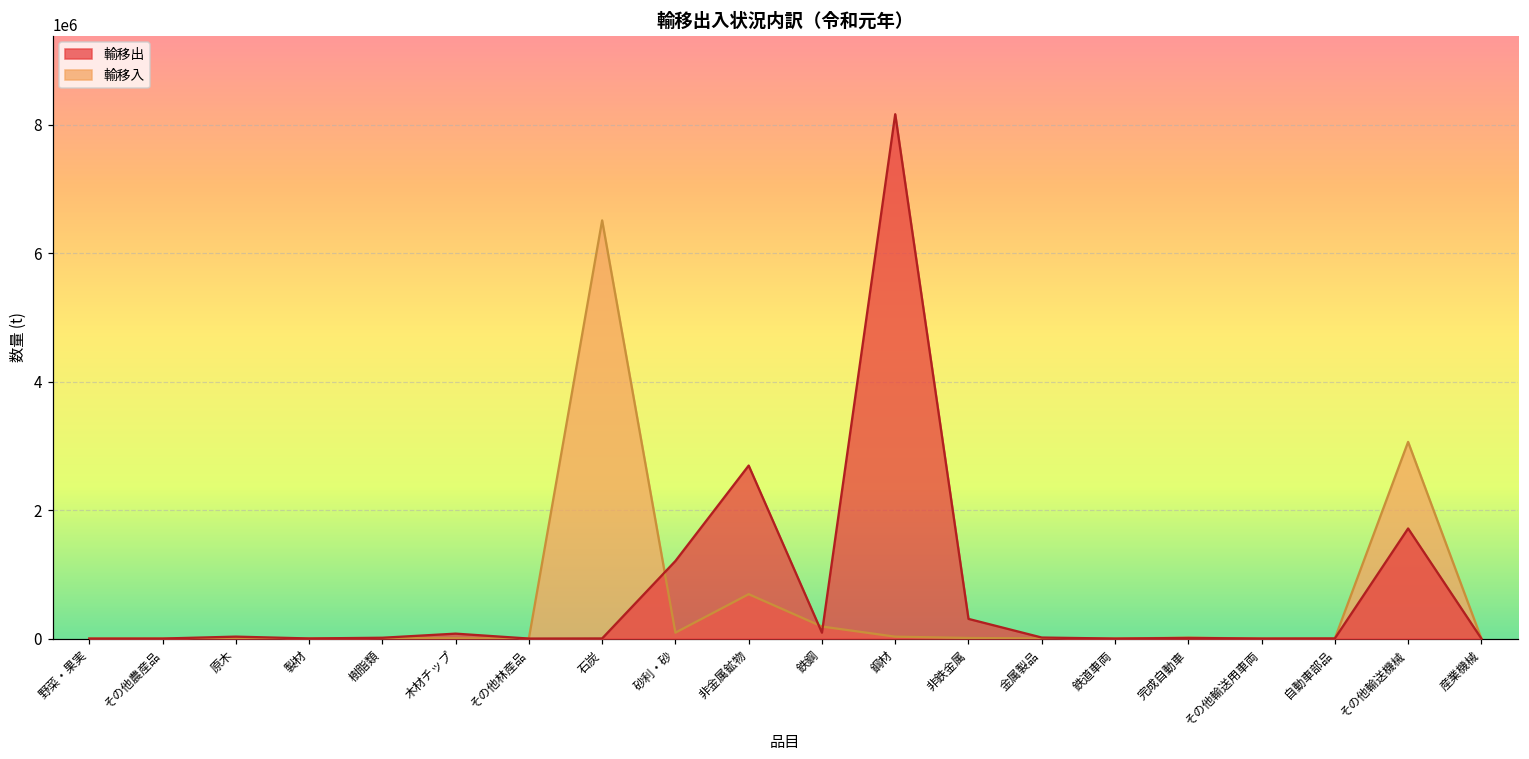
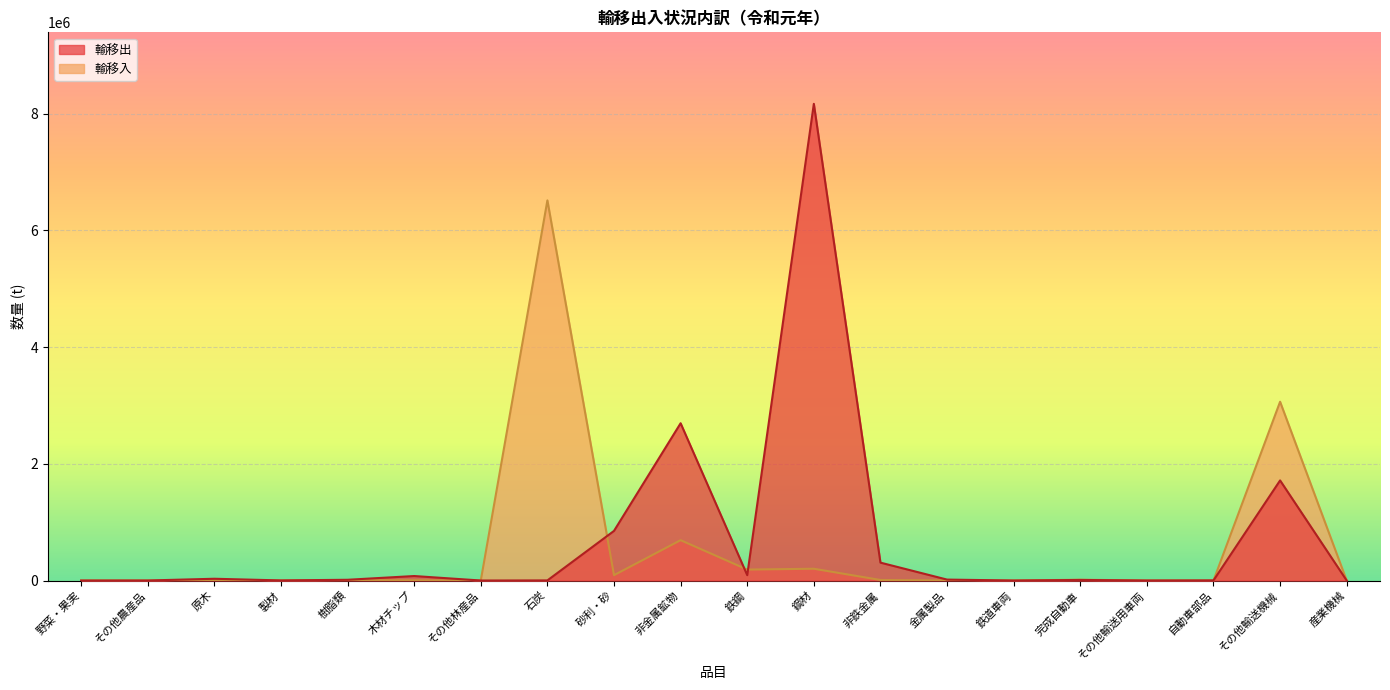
  {
    "輸移入": {
      "木材チップ": 0,
      "石炭": 6500000,
      "砂利・砂": 100000,
      "非金属鉱物": 700000,
      "鉄鋼": 200000,
-     "鋼材": 0,
+     "鋼材": 200000,
      "非鉄金属": 0,
      "その他輸送機械": 3100000
    },
    "輸移出": {
      "木材チップ": 100000,
      "石炭": 0,
-     "砂利・砂": 1200000,
+     "砂利・砂": 900000,
      "非金属鉱物": 2700000,
      "鉄鋼": 100000,
      "鋼材": 8200000,
      "非鉄金属": 300000,
      "その他輸送機械": 1700000
    }
  }
